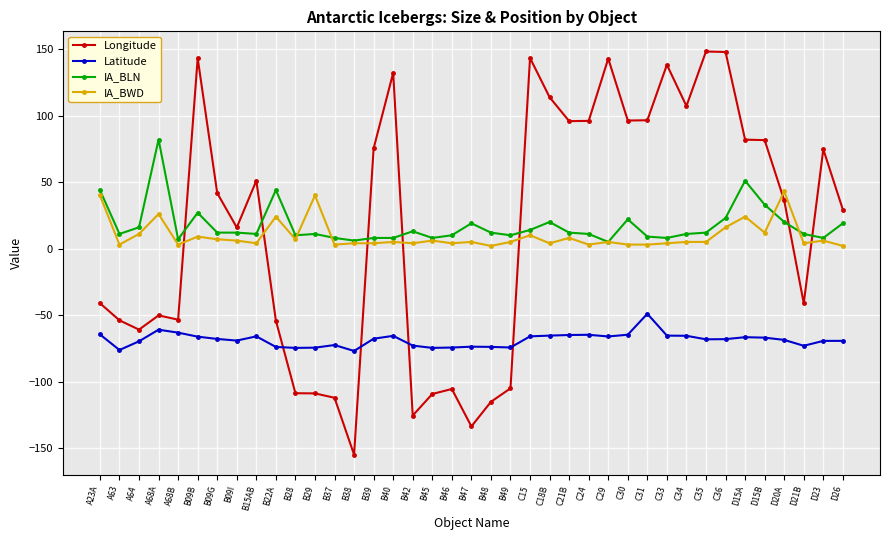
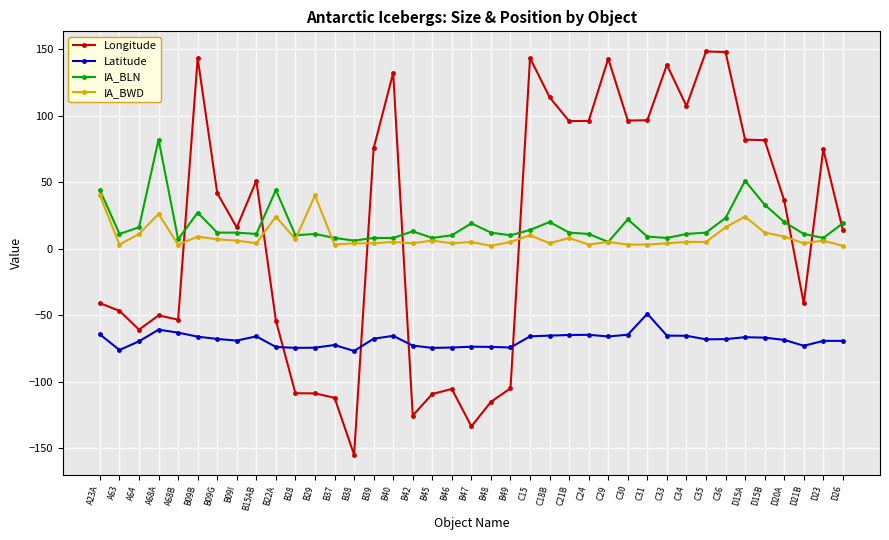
  {
    "Longitude": {
      "A23A": -41,
-     "A63": -54,
+     "A63": -47,
      "A64": -61,
      "A68A": -50,
      "A68B": -53,
      "B09B": 143,
      "B09G": 42,
      "B09I": 16,
      "B15AB": 51,
      "B22A": -54,
      "B28": -109,
      "B29": -109,
      "B37": -112,
      "B38": -155,
      "B39": 75,
      "B40": 132,
      "B42": -126,
      "B45": -109,
      "B46": -106,
      "B47": -134,
      "B48": -115,
      "B49": -105,
      "C15": 143,
      "C18B": 114,
      "C21B": 96,
      "C24": 96,
      "C29": 143,
      "C30": 96,
      "C31": 97,
      "C33": 138,
      "C34": 107,
      "C35": 148,
      "C36": 148,
      "D15A": 82,
      "D15B": 82,
      "D20A": 36,
      "D21B": -41,
      "D23": 75,
-     "D26": 29
+     "D26": 14
    },
    "Latitude": {
      "A23A": -65,
      "A63": -76,
      "A64": -70,
      "A68A": -61,
      "A68B": -63,
      "B09B": -66,
      "B09G": -68,
      "B09I": -69,
      "B15AB": -66,
      "B22A": -74,
      "B28": -75,
      "B29": -75,
      "B37": -73,
      "B38": -77,
      "B39": -68,
      "B40": -66,
      "B42": -73,
      "B45": -75,
      "B46": -74,
      "B47": -74,
      "B48": -74,
      "B49": -74,
      "C15": -66,
      "C18B": -65,
      "C21B": -65,
      "C24": -65,
      "C29": -66,
      "C30": -65,
      "C31": -49,
      "C33": -65,
      "C34": -66,
      "C35": -68,
      "C36": -68,
      "D15A": -67,
      "D15B": -67,
      "D20A": -69,
      "D21B": -73,
      "D23": -69,
      "D26": -69
    },
    "IA_BLN": {
      "A23A": 44,
      "A63": 11,
      "A64": 16,
      "A68A": 82,
      "A68B": 7,
      "B09B": 27,
      "B09G": 12,
      "B09I": 12,
      "B15AB": 11,
      "B22A": 44,
      "B28": 10,
      "B29": 11,
      "B37": 8,
      "B38": 6,
      "B39": 8,
      "B40": 8,
      "B42": 13,
      "B45": 8,
      "B46": 10,
      "B47": 19,
      "B48": 12,
      "B49": 10,
      "C15": 14,
      "C18B": 20,
      "C21B": 12,
      "C24": 11,
      "C30": 22,
      "C31": 9,
      "C33": 8,
      "C34": 11,
      "C35": 12,
      "C36": 23,
      "D15A": 51,
      "D15B": 33,
      "D20A": 20,
      "D21B": 11,
      "D23": 8,
      "D26": 19
    },
    "IA_BWD": {
      "A23A": 40,
      "A63": 3,
      "A64": 11,
      "A68A": 26,
      "A68B": 3,
      "B09B": 9,
      "B09G": 7,
      "B09I": 6,
      "B15AB": 4,
      "B22A": 24,
      "B28": 7,
      "B29": 40,
      "B37": 3,
      "B38": 4,
      "B39": 4,
      "B40": 5,
      "B42": 4,
      "B45": 6,
      "B46": 4,
      "B47": 5,
      "B48": 2,
      "B49": 5,
      "C15": 10,
      "C18B": 4,
      "C21B": 8,
      "C24": 3,
      "C30": 3,
      "C31": 3,
      "C33": 4,
      "C34": 5,
      "C35": 5,
      "C36": 16,
      "D15A": 24,
      "D15B": 12,
-     "D20A": 43,
+     "D20A": 9,
      "D21B": 4,
      "D23": 6,
      "D26": 2
    }
  }
